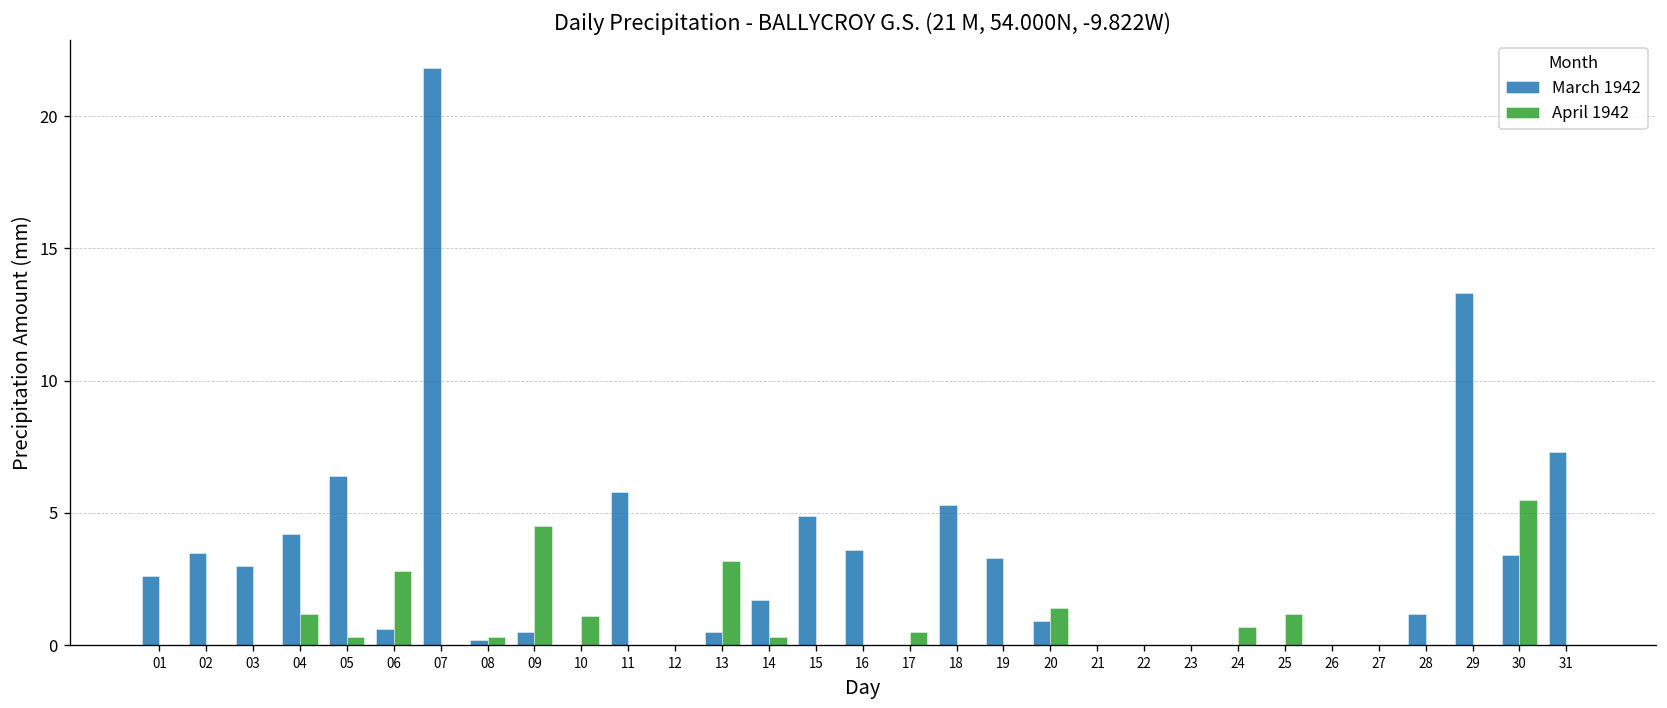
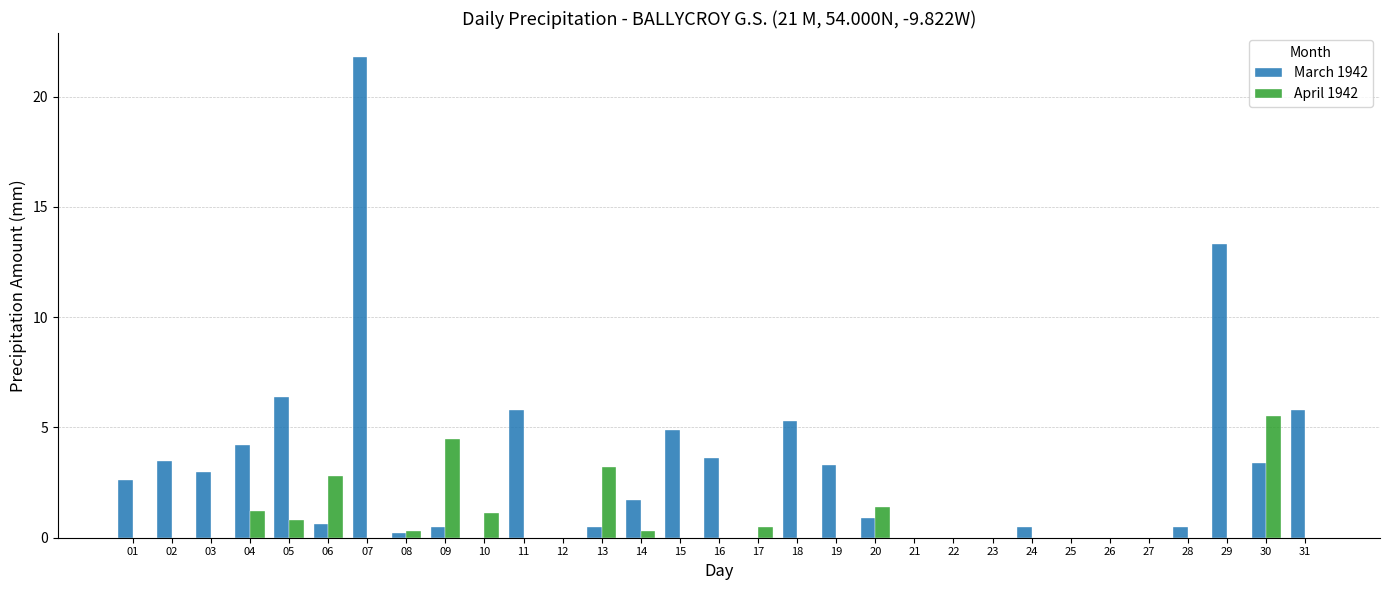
  {
    "March 1942": {
      "01": 2.6,
      "02": 3.5,
      "03": 3.0,
      "04": 4.2,
      "05": 6.4,
      "06": 0.6,
      "07": 21.8,
      "08": 0.2,
      "09": 0.5,
      "10": 0.0,
      "11": 5.8,
      "12": 0.0,
      "13": 0.5,
      "14": 1.7,
      "15": 4.9,
      "16": 3.6,
      "17": 0.0,
      "18": 5.3,
      "19": 3.3,
      "20": 0.9,
      "21": 0.0,
      "22": 0.0,
      "23": 0.0,
-     "24": 0.0,
+     "24": 0.5,
      "25": 0.0,
      "26": 0.0,
      "27": 0.0,
-     "28": 1.2,
+     "28": 0.5,
      "29": 13.3,
      "30": 3.4,
-     "31": 7.3
+     "31": 5.8
    },
    "April 1942": {
      "01": 0.0,
      "02": 0.0,
      "03": 0.0,
      "04": 1.2,
-     "05": 0.3,
+     "05": 0.8,
      "06": 2.8,
      "07": 0.0,
      "08": 0.3,
      "09": 4.5,
      "10": 1.1,
      "11": 0.0,
      "12": 0.0,
      "13": 3.2,
      "14": 0.3,
      "15": 0.0,
      "16": 0.0,
      "17": 0.5,
      "18": 0.0,
      "19": 0.0,
      "20": 1.4,
      "21": 0.0,
      "22": 0.0,
      "23": 0.0,
-     "24": 0.7,
-     "25": 1.2,
+     "24": 0.0,
+     "25": 0.0,
      "26": 0.0,
      "27": 0.0,
      "28": 0.0,
      "29": 0.0,
      "30": 5.5,
      "31": 0.0
    }
  }
